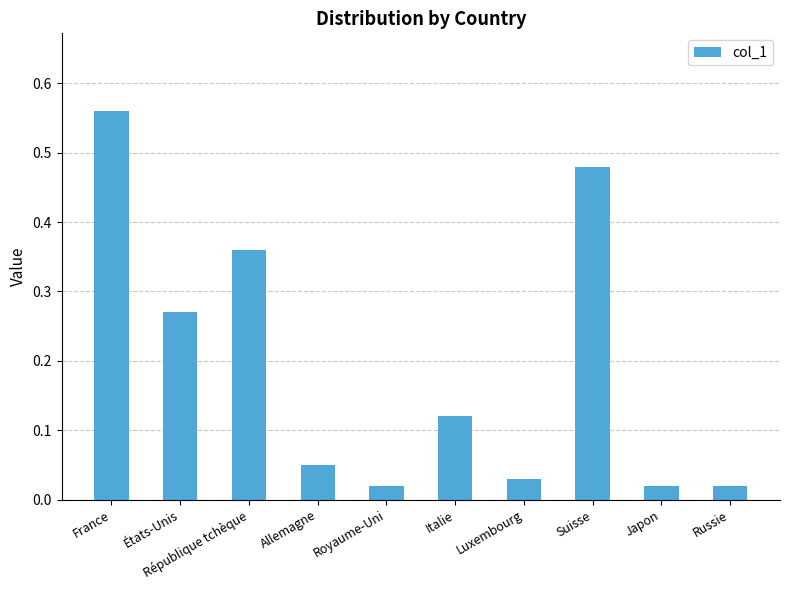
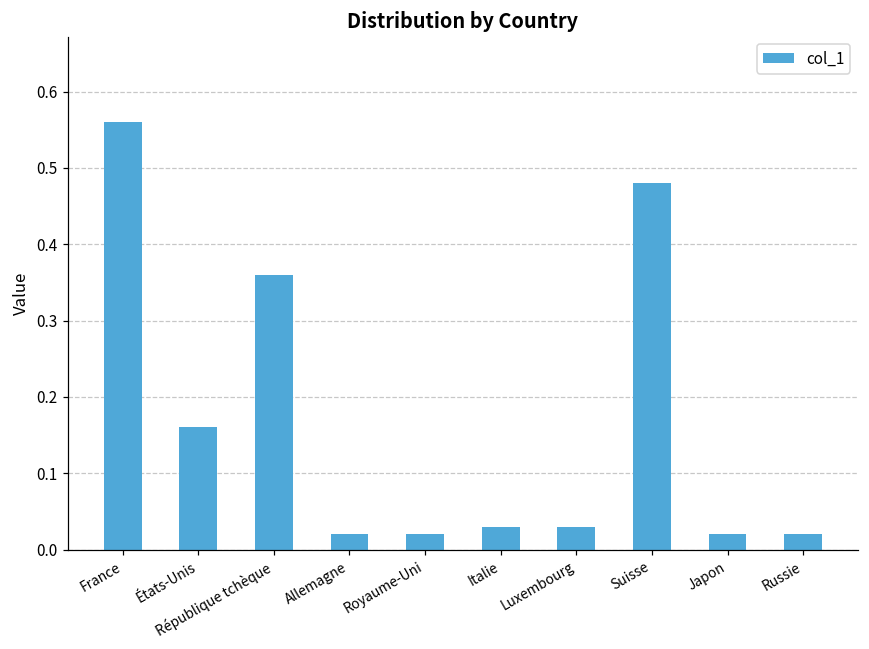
  {
    "France": 0.56,
-   "États-Unis": 0.27,
+   "États-Unis": 0.16,
    "République tchèque": 0.36,
-   "Allemagne": 0.05,
+   "Allemagne": 0.02,
    "Royaume-Uni": 0.02,
-   "Italie": 0.12,
+   "Italie": 0.03,
    "Luxembourg": 0.03,
    "Suisse": 0.48,
    "Japon": 0.02,
    "Russie": 0.02
  }
